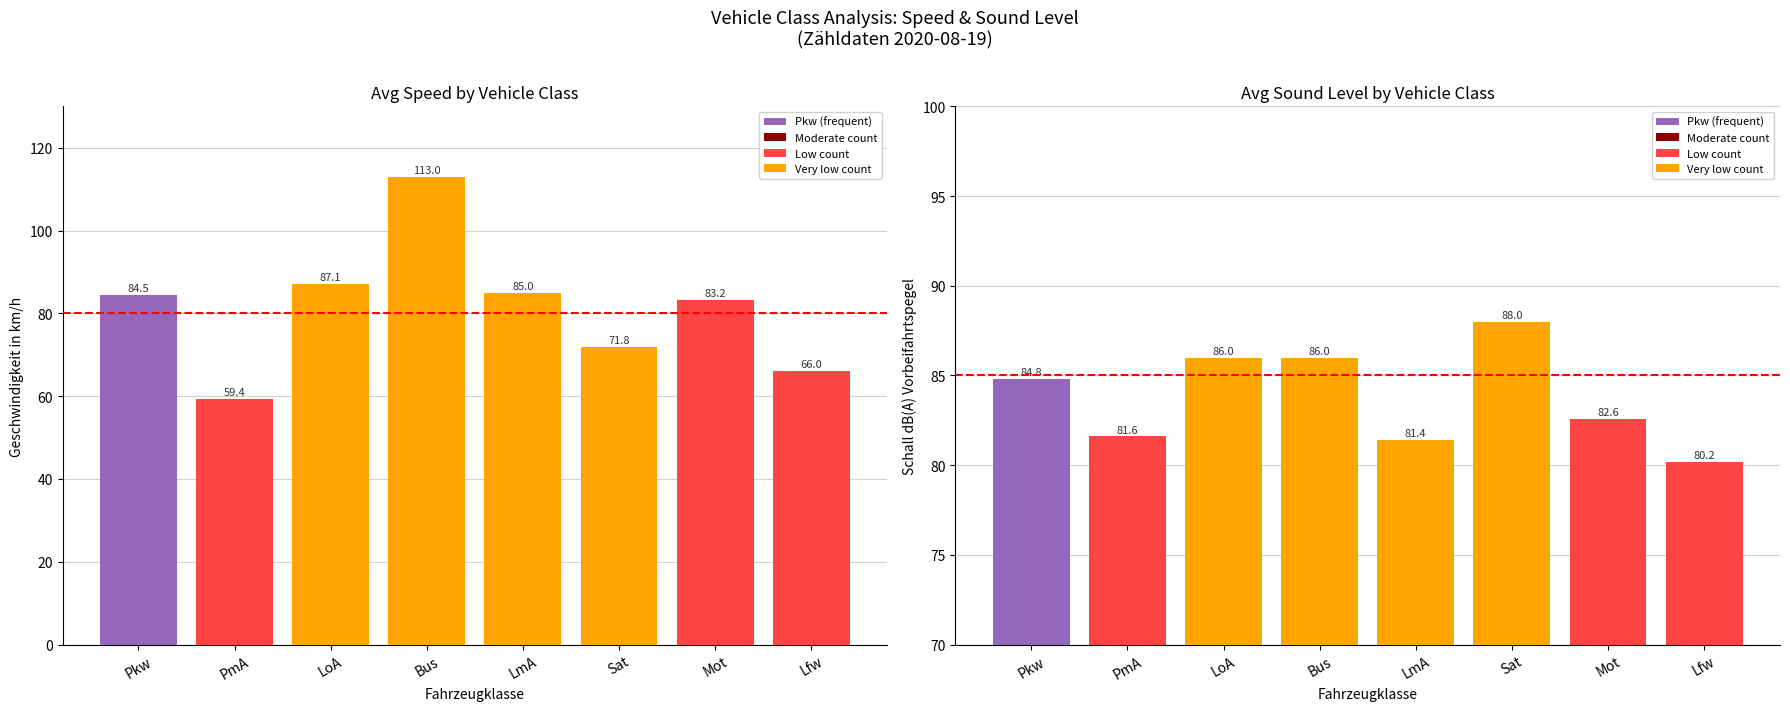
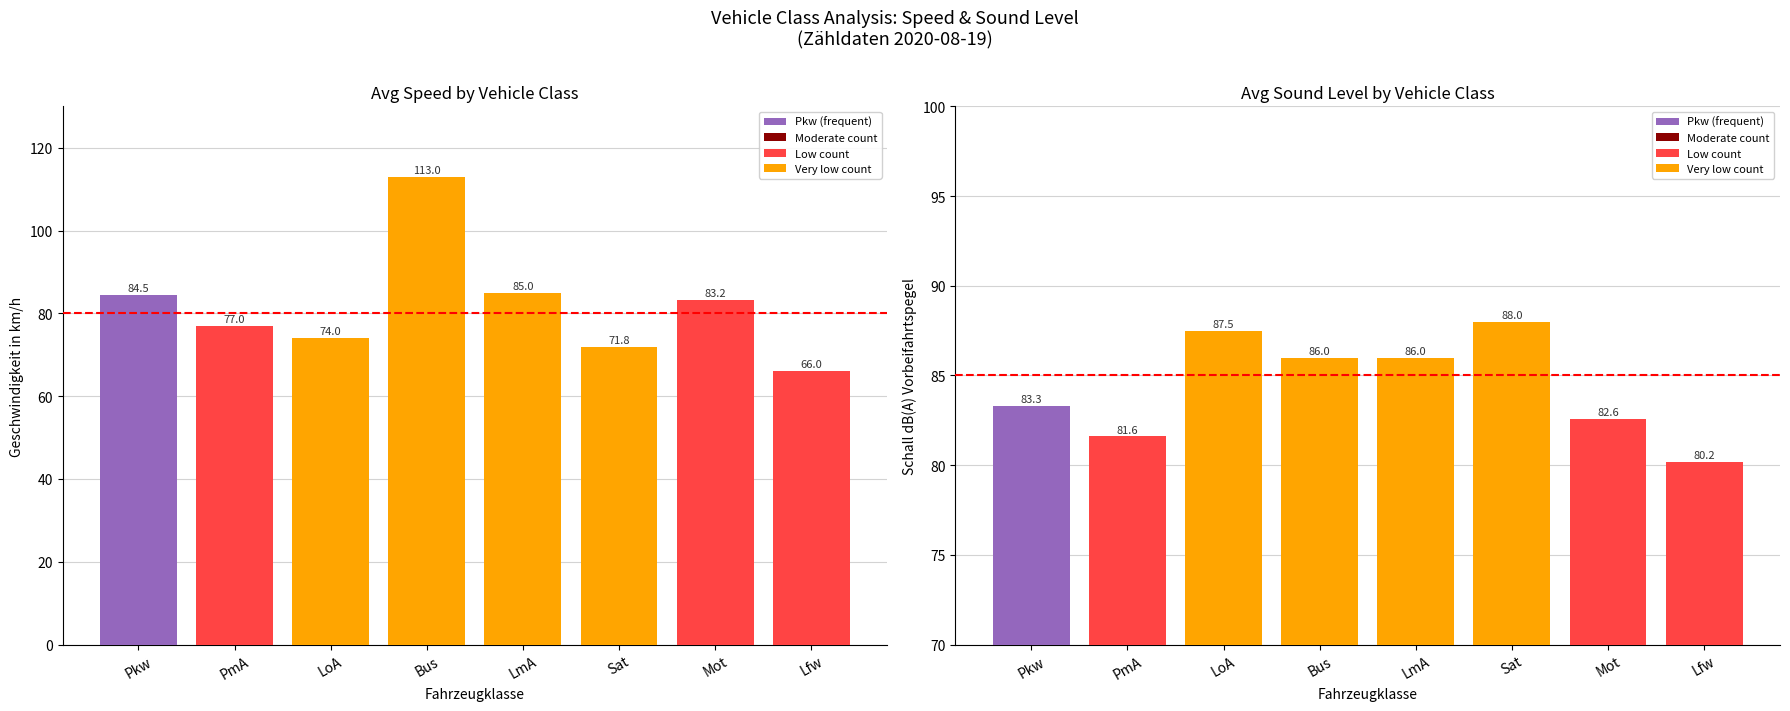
  {
    "Avg Speed by Vehicle Class": {
      "Pkw": 84.5,
-     "PmA": 59.4,
-     "LoA": 87.1,
+     "PmA": 77.0,
+     "LoA": 74.0,
      "Bus": 113.0,
      "LmA": 85.0,
      "Sat": 71.8,
      "Mot": 83.2,
      "Lfw": 66.0
    },
    "Avg Sound Level by Vehicle Class": {
-     "Pkw": 84.8,
+     "Pkw": 83.3,
      "PmA": 81.6,
-     "LoA": 86.0,
+     "LoA": 87.5,
      "Bus": 86.0,
-     "LmA": 81.4,
+     "LmA": 86.0,
      "Sat": 88.0,
      "Mot": 82.6,
      "Lfw": 80.2
    }
  }
